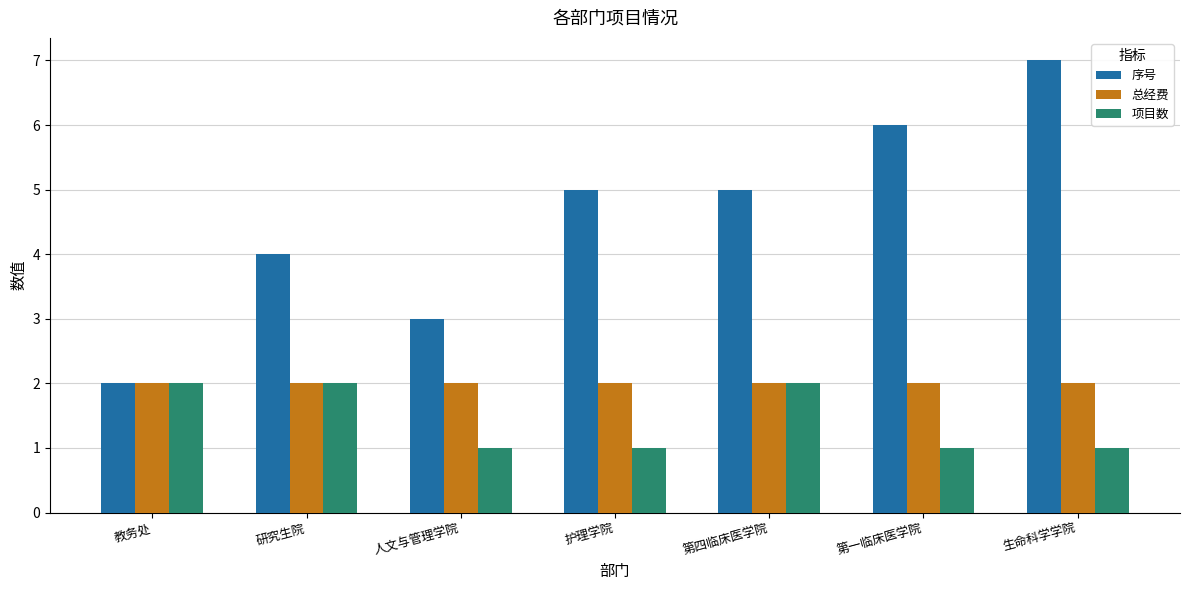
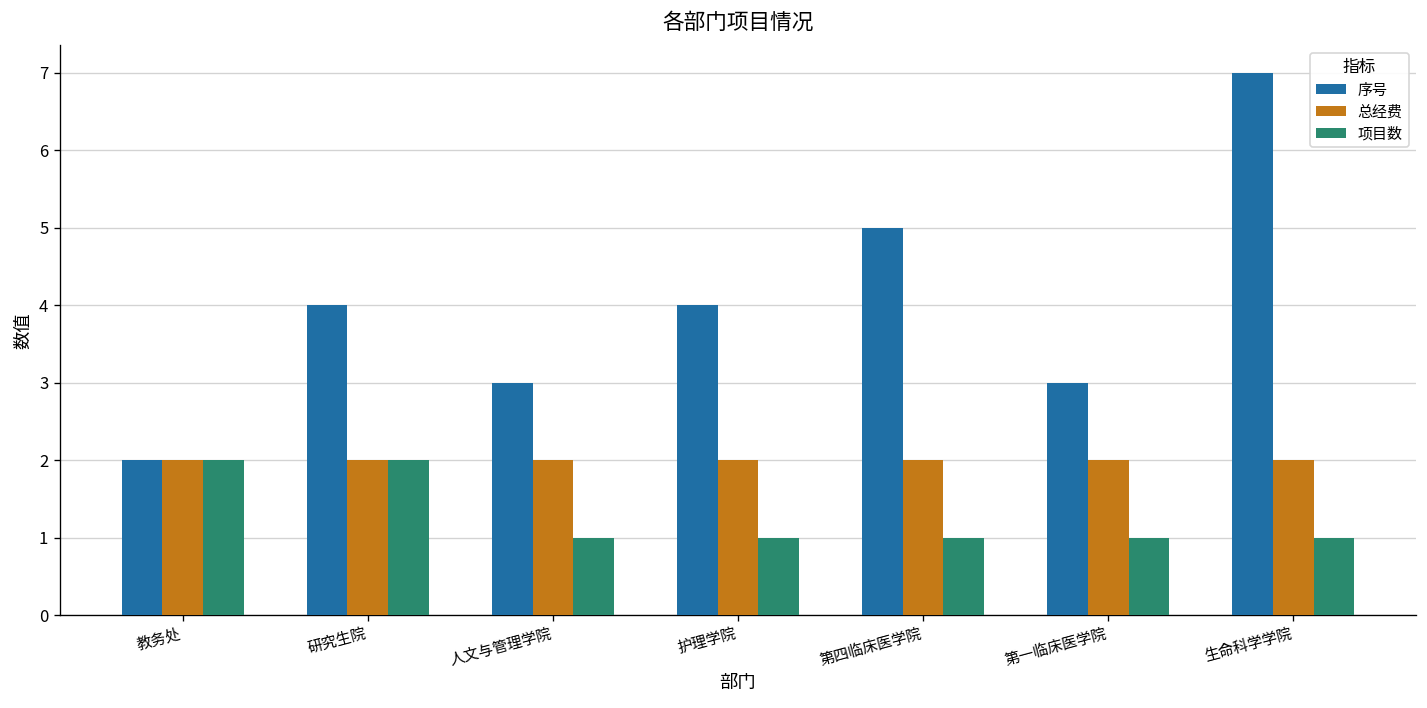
  {
    "序号": {
      "教务处": 2,
      "研究生院": 4,
      "人文与管理学院": 3,
-     "护理学院": 5,
+     "护理学院": 4,
      "第四临床医学院": 5,
-     "第一临床医学院": 6,
+     "第一临床医学院": 3,
      "生命科学学院": 7
    },
    "总经费": {
      "教务处": 2,
      "研究生院": 2,
      "人文与管理学院": 2,
      "护理学院": 2,
      "第四临床医学院": 2,
      "第一临床医学院": 2,
      "生命科学学院": 2
    },
    "项目数": {
      "教务处": 2,
      "研究生院": 2,
      "人文与管理学院": 1,
      "护理学院": 1,
-     "第四临床医学院": 2,
+     "第四临床医学院": 1,
      "第一临床医学院": 1,
      "生命科学学院": 1
    }
  }
